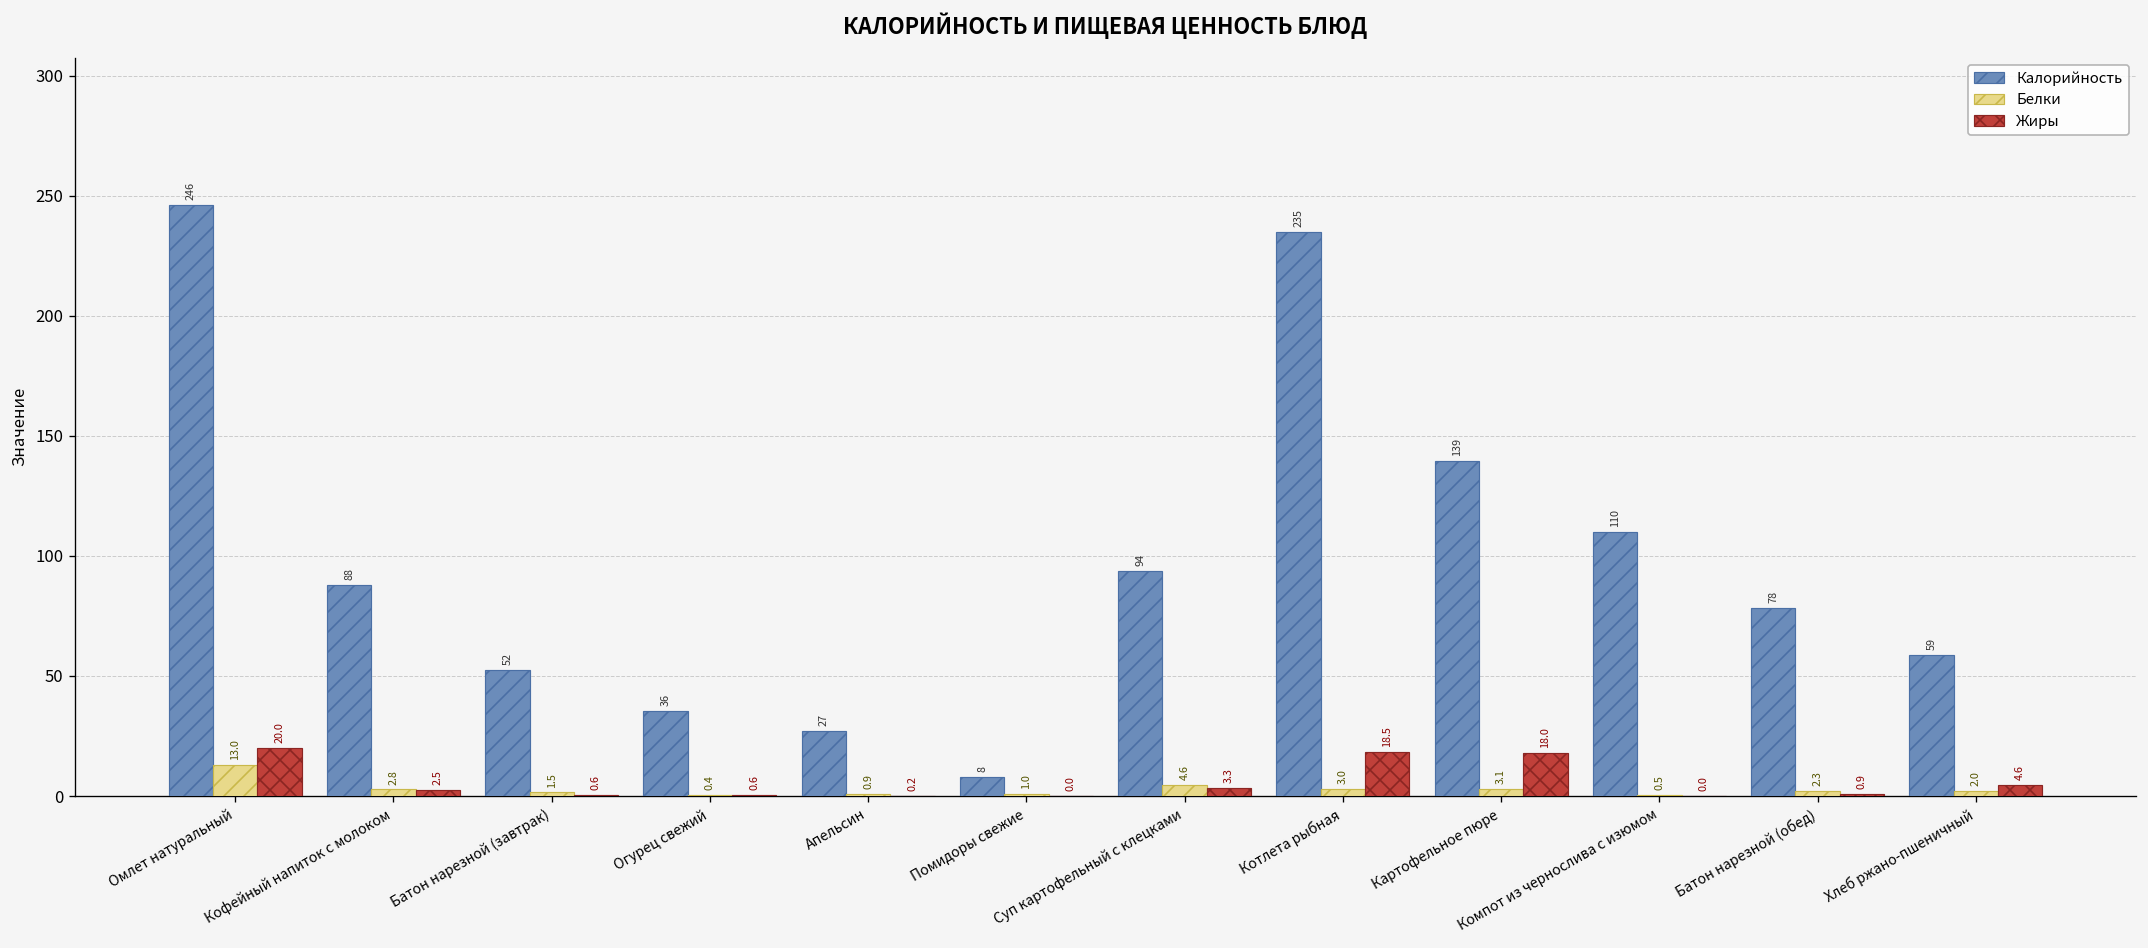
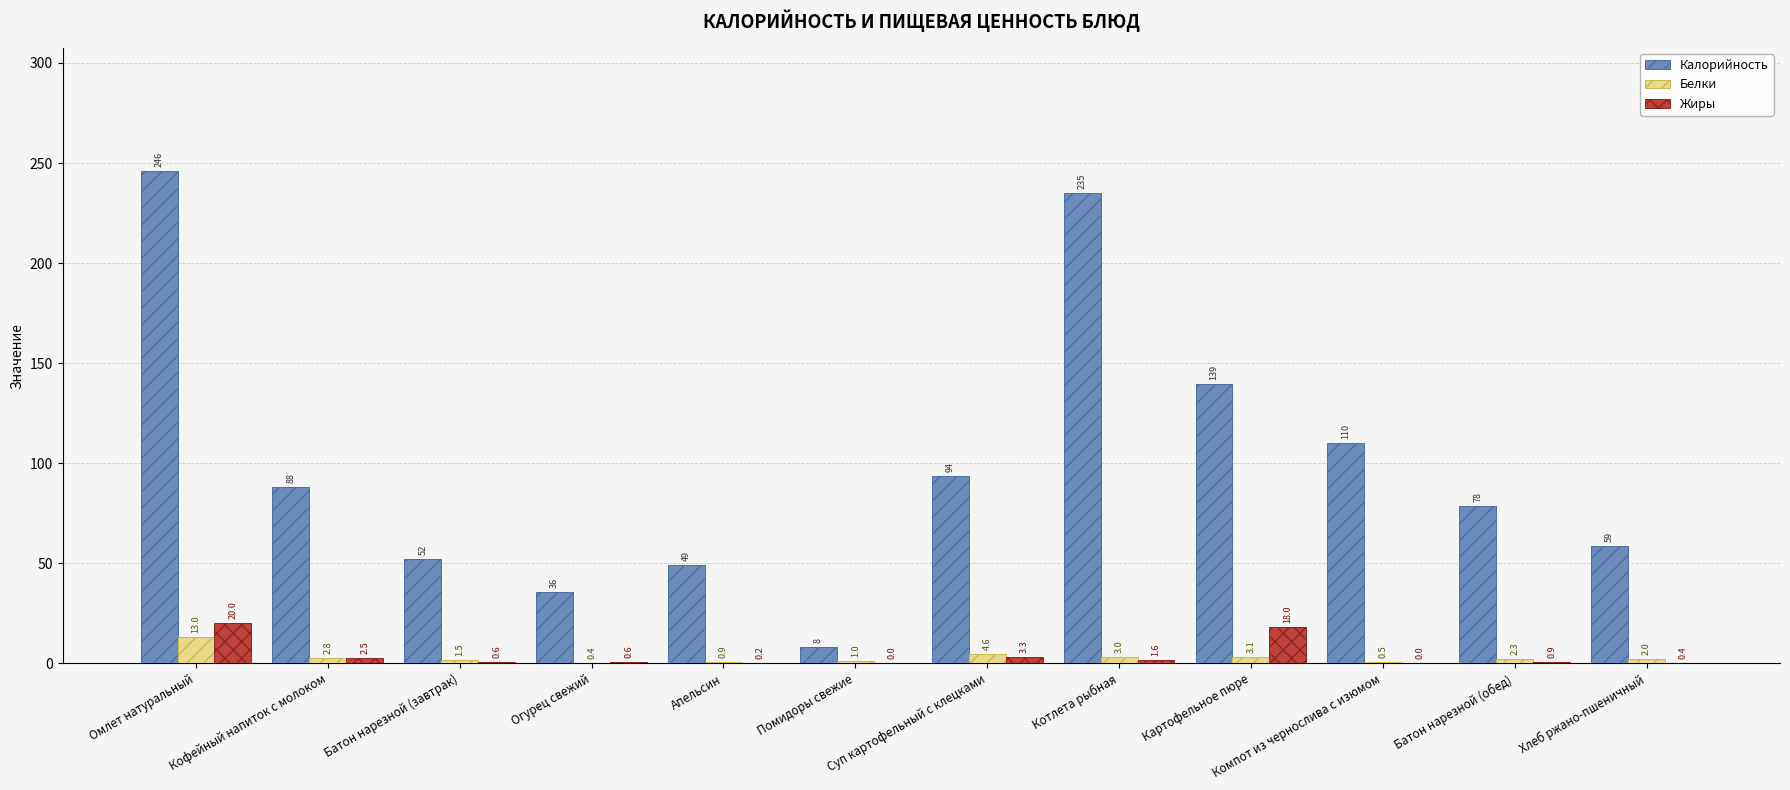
  {
    "Калорийность": {
      "Омлет натуральный": 246,
      "Кофейный напиток с молоком": 88,
      "Батон нарезной (завтрак)": 52,
      "Огурец свежий": 36,
-     "Апельсин": 27,
+     "Апельсин": 49,
      "Помидоры свежие": 8,
      "Суп картофельный с клецками": 94,
      "Котлета рыбная": 235,
      "Картофельное пюре": 139,
      "Компот из чернослива с изюмом": 110,
      "Батон нарезной (обед)": 78,
      "Хлеб ржано-пшеничный": 59
    },
    "Белки": {
      "Омлет натуральный": 13.0,
      "Кофейный напиток с молоком": 2.8,
      "Батон нарезной (завтрак)": 1.5,
      "Огурец свежий": 0.4,
      "Апельсин": 0.9,
      "Помидоры свежие": 1.0,
      "Суп картофельный с клецками": 4.6,
      "Котлета рыбная": 3.0,
      "Картофельное пюре": 3.1,
      "Компот из чернослива с изюмом": 0.5,
      "Батон нарезной (обед)": 2.3,
      "Хлеб ржано-пшеничный": 2.0
    },
    "Жиры": {
      "Омлет натуральный": 20.0,
      "Кофейный напиток с молоком": 2.5,
      "Батон нарезной (завтрак)": 0.6,
      "Огурец свежий": 0.6,
      "Апельсин": 0.2,
      "Помидоры свежие": 0.0,
      "Суп картофельный с клецками": 3.3,
-     "Котлета рыбная": 18.5,
+     "Котлета рыбная": 1.6,
      "Картофельное пюре": 18.0,
      "Компот из чернослива с изюмом": 0.0,
      "Батон нарезной (обед)": 0.9,
-     "Хлеб ржано-пшеничный": 4.6
+     "Хлеб ржано-пшеничный": 0.4
    }
  }
